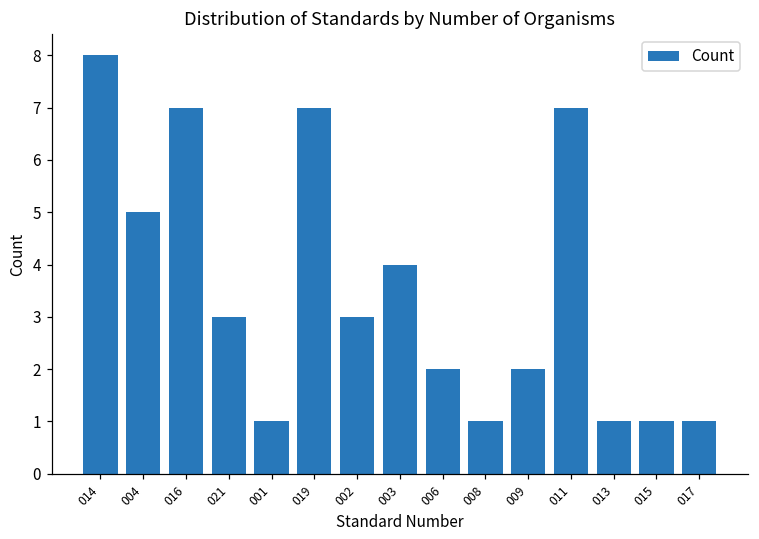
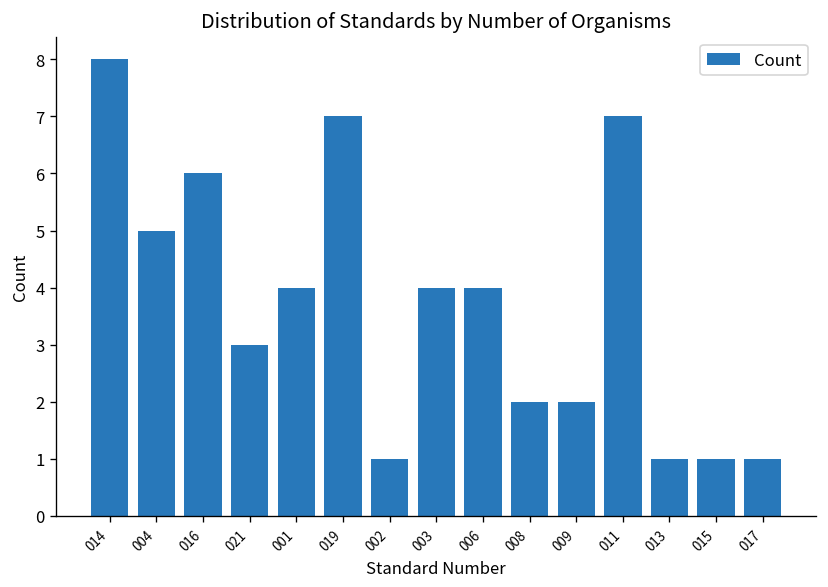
  {
    "014": 8,
    "004": 5,
-   "016": 7,
+   "016": 6,
    "021": 3,
-   "001": 1,
+   "001": 4,
    "019": 7,
-   "002": 3,
+   "002": 1,
    "003": 4,
-   "006": 2,
-   "008": 1,
+   "006": 4,
+   "008": 2,
    "009": 2,
    "011": 7,
    "013": 1,
    "015": 1,
    "017": 1
  }
